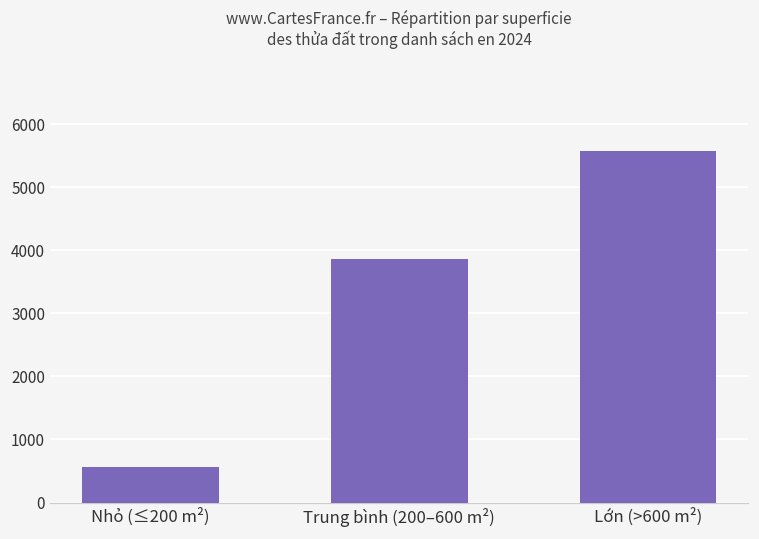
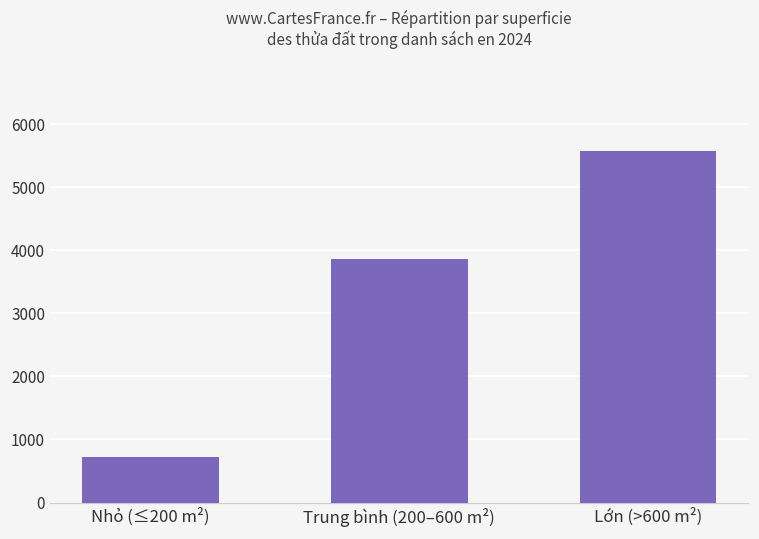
  {
-   "Nhỏ (≤200 m²)": 600,
+   "Nhỏ (≤200 m²)": 700,
    "Trung bình (200–600 m²)": 3900,
    "Lớn (>600 m²)": 5600
  }
